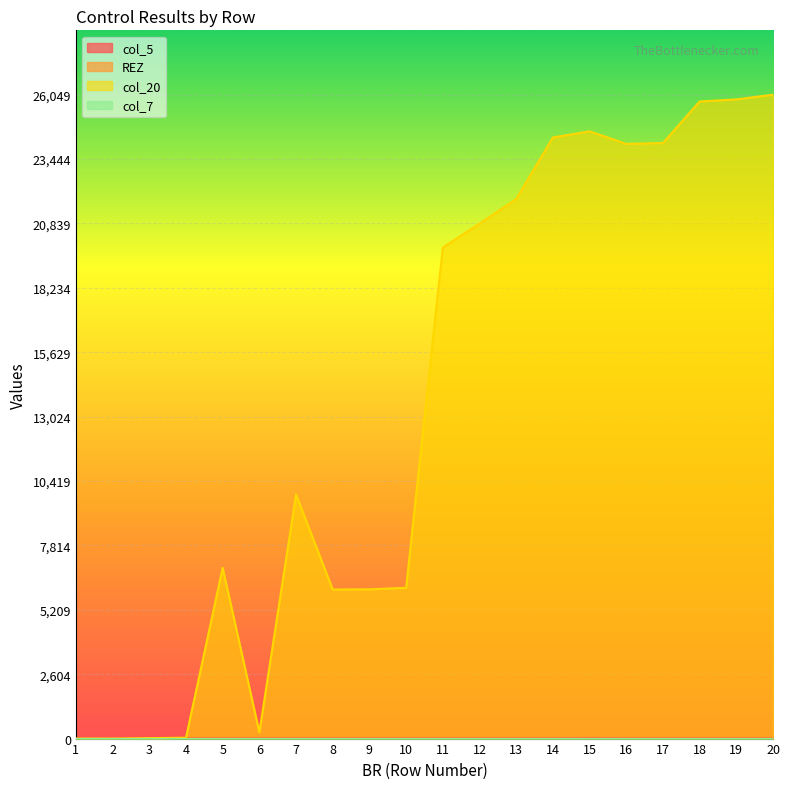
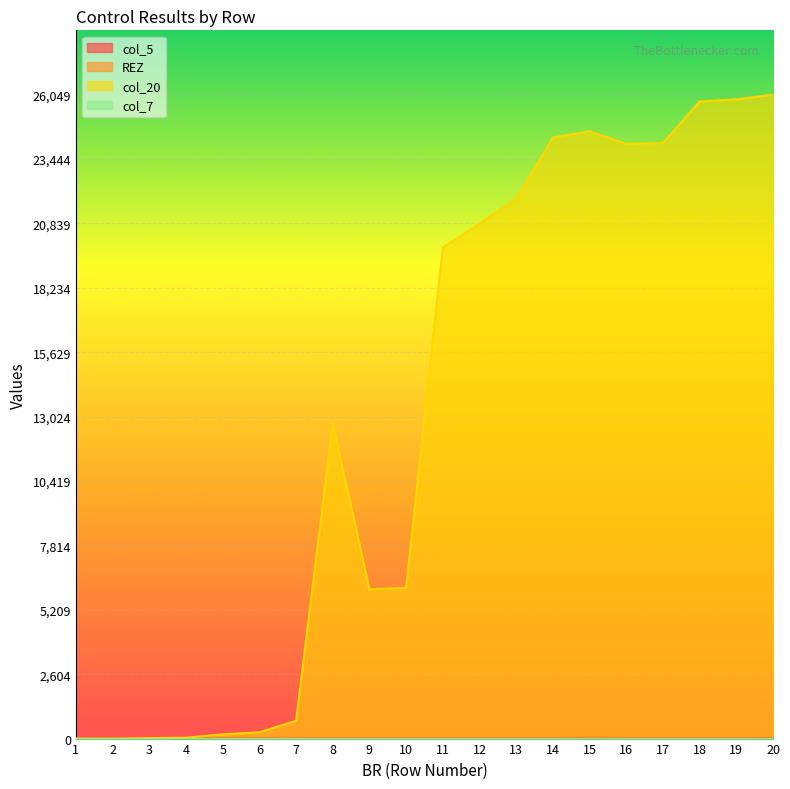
  {
    "col_7": {
      "5": "0",
      "6": "0",
      "7": "0",
      "8": "0",
      "9": "0",
      "10": "0",
      "11": "0",
      "12": "0",
      "13": "0",
      "14": "0",
      "15": "0",
      "16": "0",
      "17": "0",
      "18": "0",
      "19": "0",
      "20": "0"
    },
    "col_20": {
-     "5": "6,900",
+     "5": "200",
      "6": "300",
-     "7": "9,900",
-     "8": "6,000",
+     "7": "700",
+     "8": "12,800",
      "9": "6,000",
      "10": "6,100",
      "11": "19,900",
      "12": "20,800",
      "13": "21,800",
      "14": "24,300",
      "15": "24,600",
      "16": "24,100",
      "17": "24,100",
      "18": "25,800",
      "19": "25,900",
      "20": "26,000"
    }
  }
